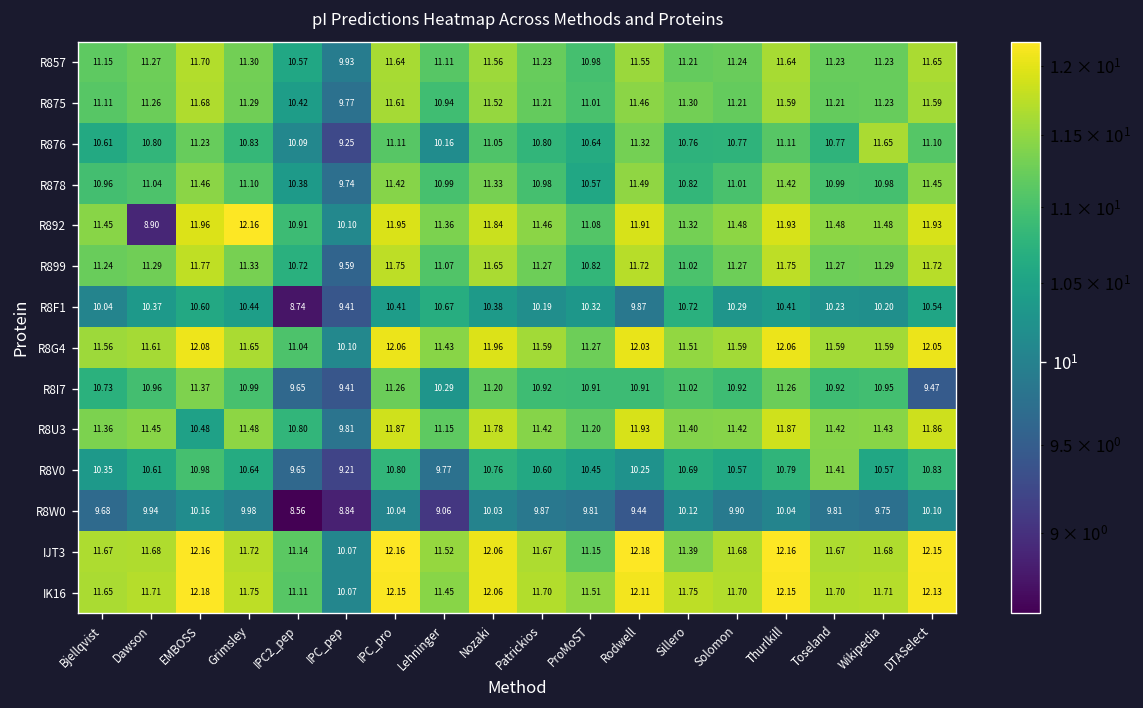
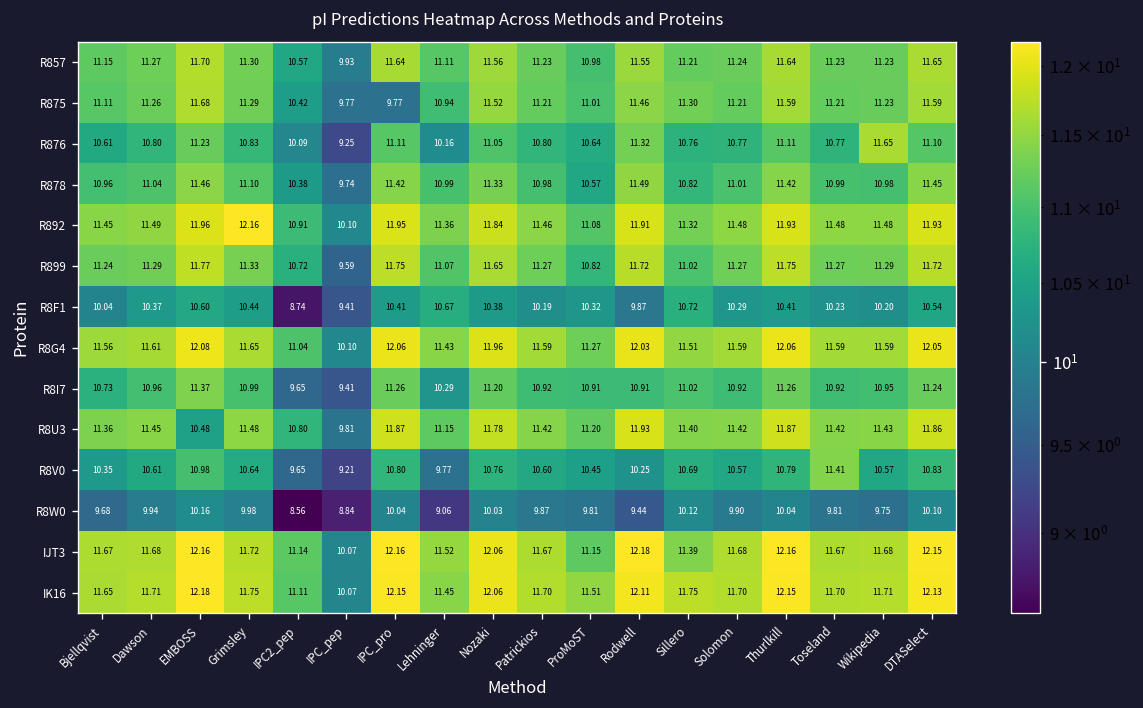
  {
    "R875": {
      "Bjellqvist": 11.11,
      "Dawson": 11.26,
      "EMBOSS": 11.68,
      "Grimsley": 11.29,
      "IPC2_pep": 10.42,
      "IPC_pep": 9.77,
-     "IPC_pro": 11.61,
+     "IPC_pro": 9.77,
      "Lehninger": 10.94,
      "Nozaki": 11.52,
      "Patrickios": 11.21,
      "ProMoST": 11.01,
      "Rodwell": 11.46,
      "Sillero": 11.30,
      "Solomon": 11.21,
      "Thurlkill": 11.59,
      "Toseland": 11.21,
      "Wikipedia": 11.23,
      "DTASelect": 11.59
    },
    "R892": {
      "Bjellqvist": 11.45,
-     "Dawson": 8.90,
+     "Dawson": 11.49,
      "EMBOSS": 11.96,
      "Grimsley": 12.16,
      "IPC2_pep": 10.91,
      "IPC_pep": 10.10,
      "IPC_pro": 11.95,
      "Lehninger": 11.36,
      "Nozaki": 11.84,
      "Patrickios": 11.46,
      "ProMoST": 11.08,
      "Rodwell": 11.91,
      "Sillero": 11.32,
      "Solomon": 11.48,
      "Thurlkill": 11.93,
      "Toseland": 11.48,
      "Wikipedia": 11.48,
      "DTASelect": 11.93
    },
    "R8I7": {
      "Bjellqvist": 10.73,
      "Dawson": 10.96,
      "EMBOSS": 11.37,
      "Grimsley": 10.99,
      "IPC2_pep": 9.65,
      "IPC_pep": 9.41,
      "IPC_pro": 11.26,
      "Lehninger": 10.29,
      "Nozaki": 11.20,
      "Patrickios": 10.92,
      "ProMoST": 10.91,
      "Rodwell": 10.91,
      "Sillero": 11.02,
      "Solomon": 10.92,
      "Thurlkill": 11.26,
      "Toseland": 10.92,
      "Wikipedia": 10.95,
-     "DTASelect": 9.47
+     "DTASelect": 11.24
    }
  }
